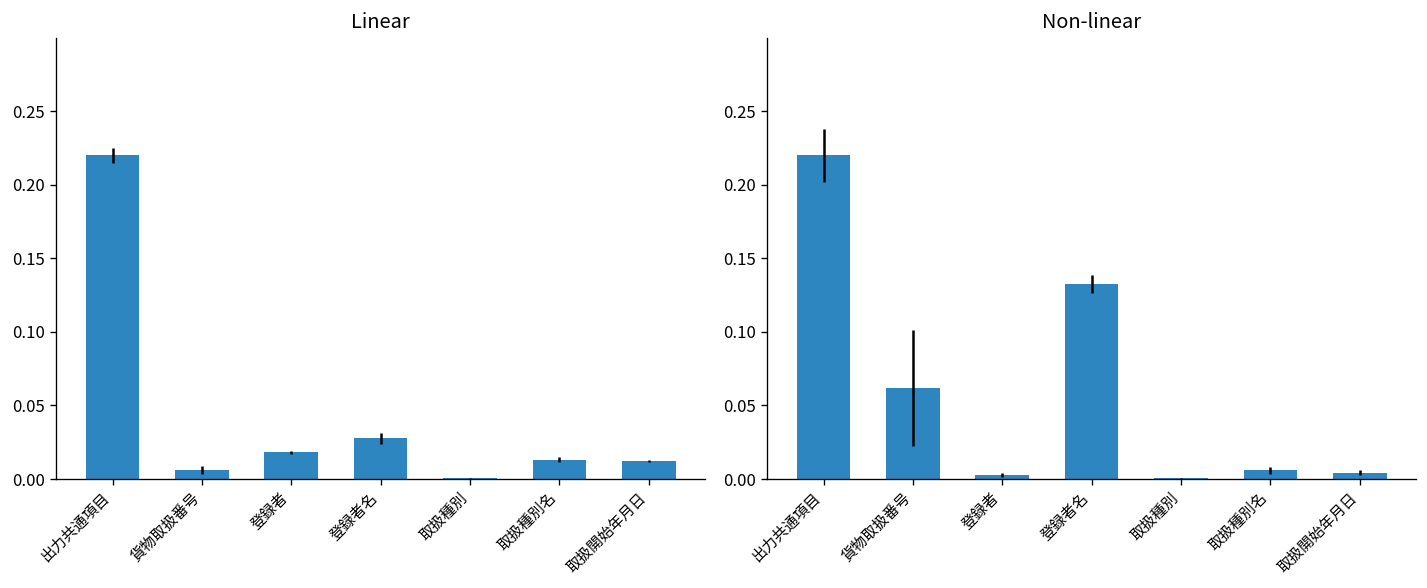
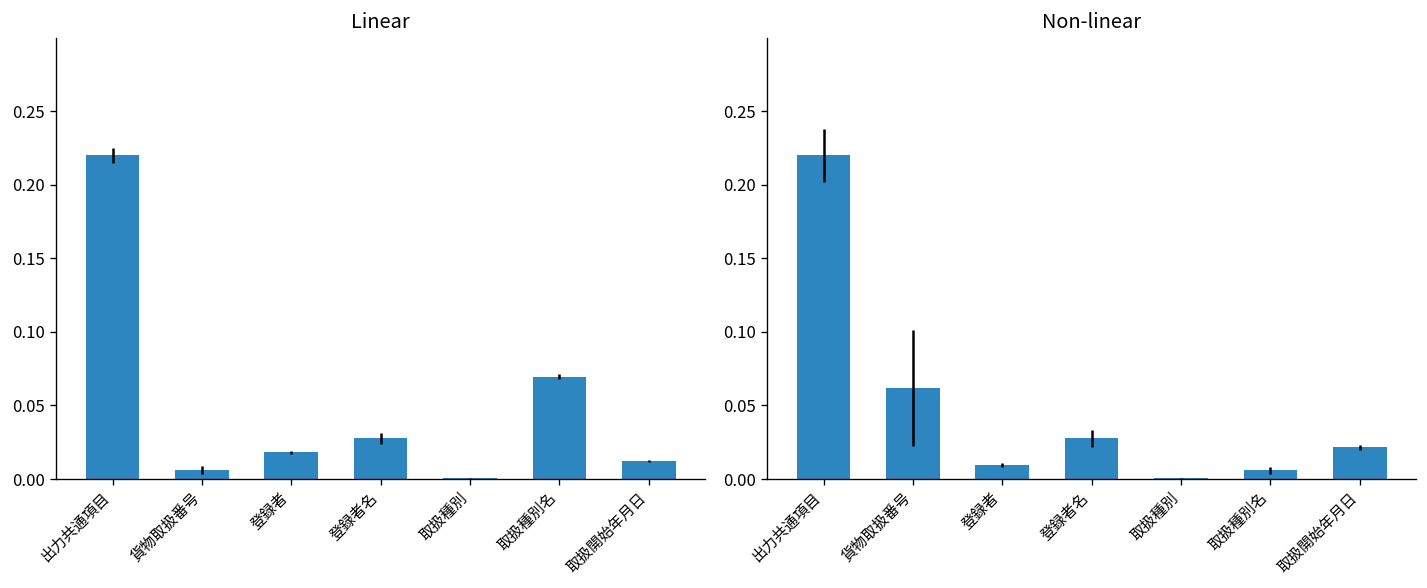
  {
    "Linear": {
      "出力共通項目": 0.220,
      "貨物取扱番号": 0.006,
      "登録者": 0.018,
      "登録者名": 0.028,
-     "取扱種別名": 0.013,
+     "取扱種別名": 0.070,
      "取扱開始年月日": 0.012
    },
    "Non-linear": {
      "出力共通項目": 0.220,
      "貨物取扱番号": 0.062,
-     "登録者": 0.003,
-     "登録者名": 0.133,
+     "登録者": 0.009,
+     "登録者名": 0.028,
      "取扱種別名": 0.006,
-     "取扱開始年月日": 0.004
+     "取扱開始年月日": 0.022
    }
  }
